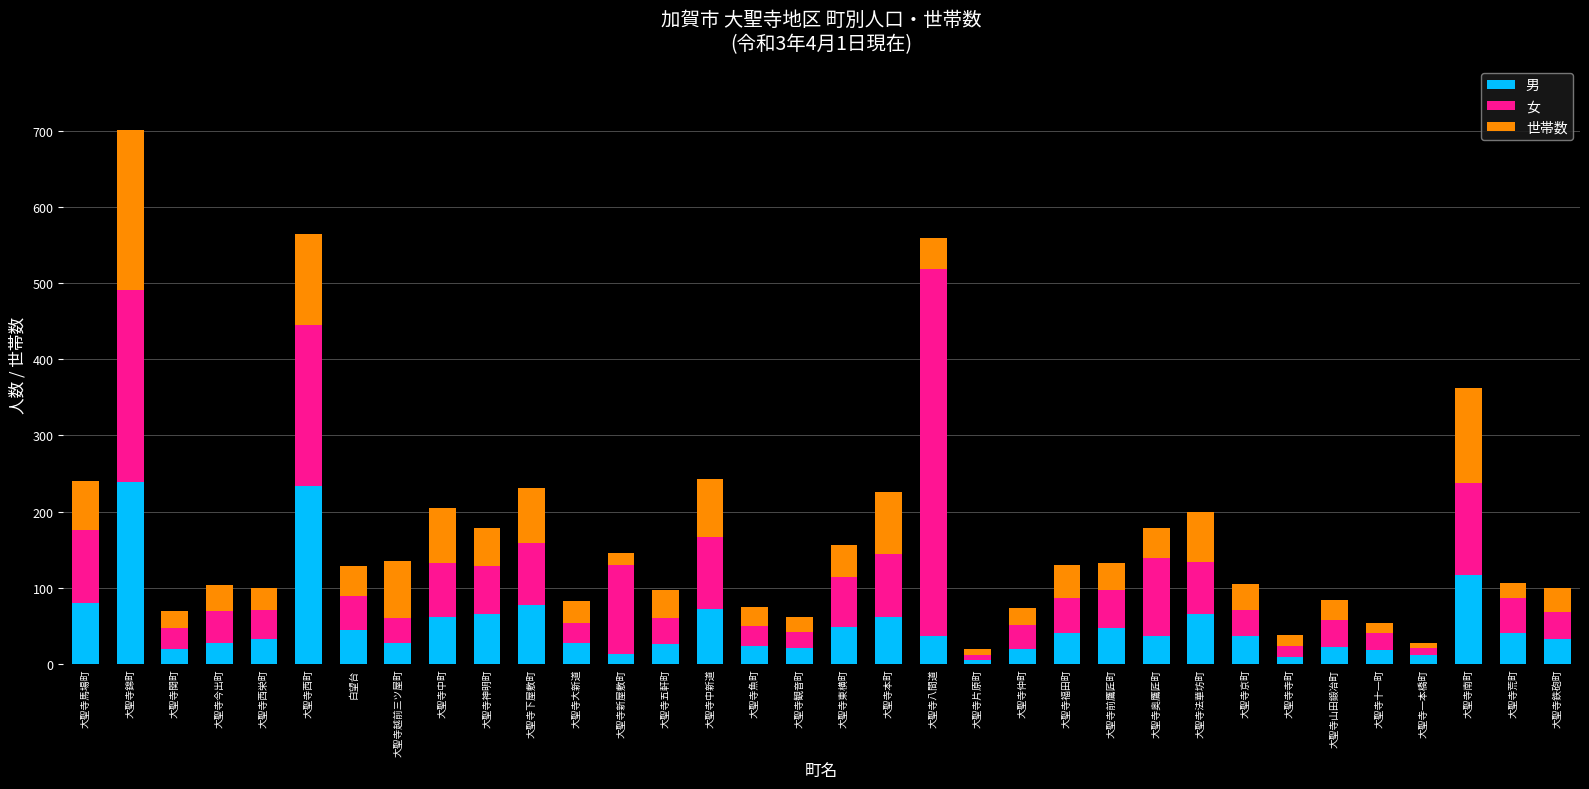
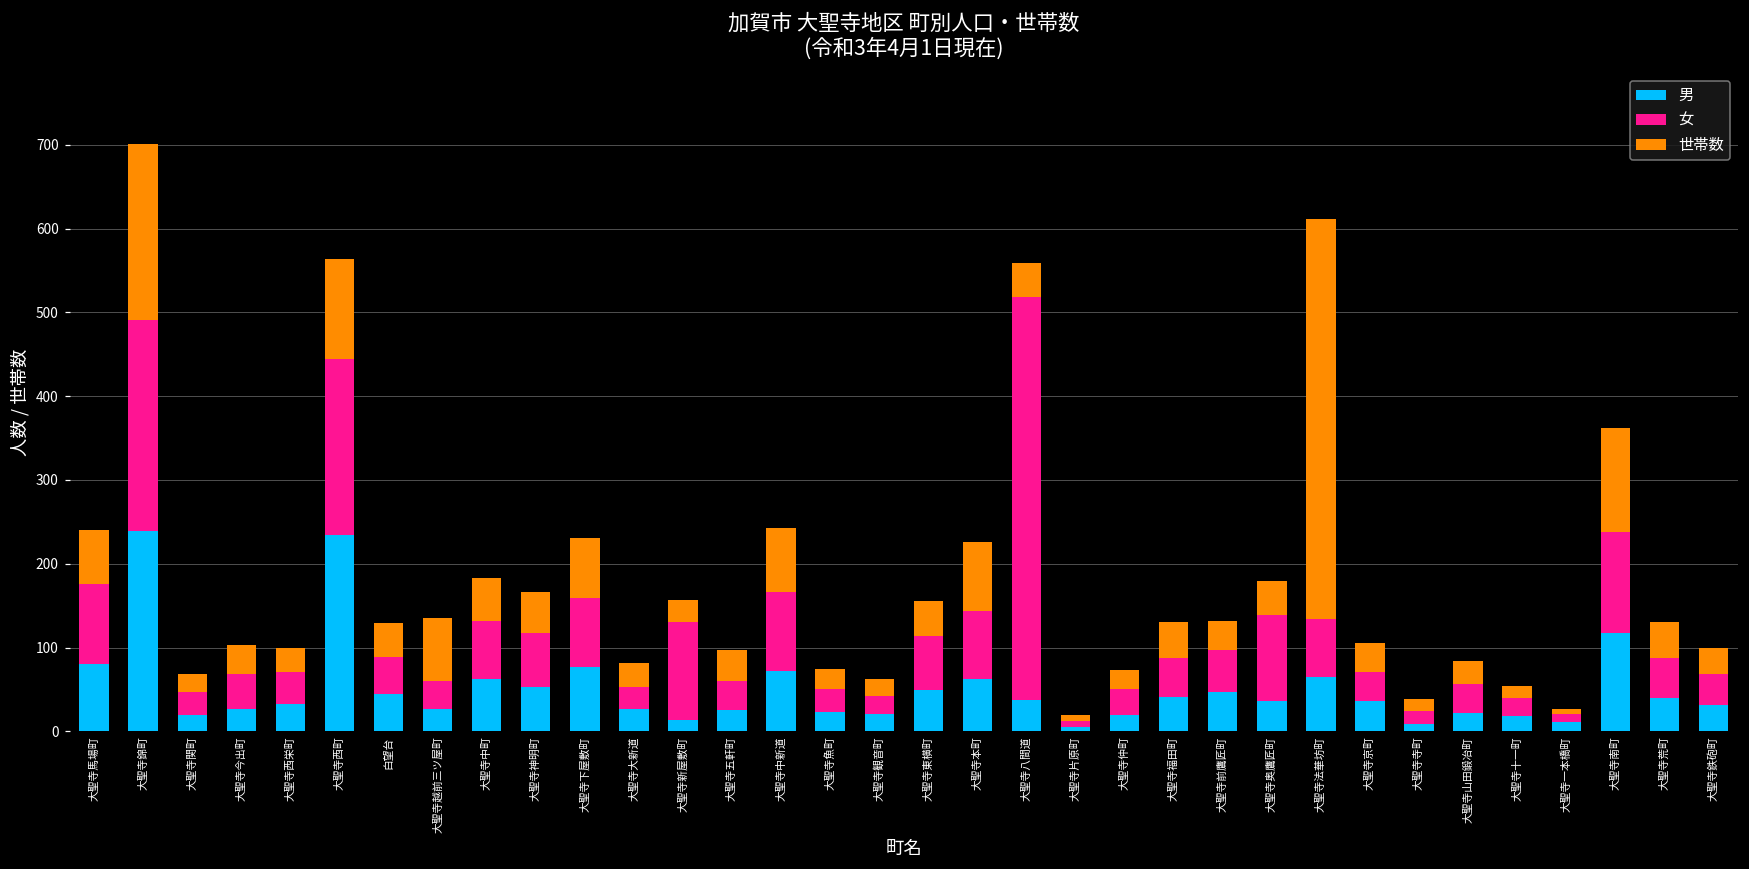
  {
    "男": {
      "大聖寺馬場町": 80,
      "大聖寺錦町": 240,
      "大聖寺関町": 20,
      "大聖寺今出町": 30,
      "大聖寺西栄町": 30,
      "大聖寺西町": 230,
      "白望台": 40,
      "大聖寺越前三ツ屋町": 30,
      "大聖寺中町": 60,
-     "大聖寺神明町": 70,
+     "大聖寺神明町": 50,
      "大聖寺下屋敷町": 80,
      "大聖寺大新道": 30,
      "大聖寺新屋敷町": 10,
      "大聖寺五軒町": 30,
      "大聖寺中新道": 70,
      "大聖寺魚町": 20,
      "大聖寺観音町": 20,
      "大聖寺東横町": 50,
      "大聖寺本町": 60,
      "大聖寺八間道": 40,
      "大聖寺片原町": 10,
      "大聖寺仲町": 20,
      "大聖寺福田町": 40,
      "大聖寺前鷹匠町": 50,
      "大聖寺奥鷹匠町": 40,
      "大聖寺法華坊町": 70,
      "大聖寺京町": 40,
      "大聖寺寺町": 10,
      "大聖寺山田鍛冶町": 20,
      "大聖寺十一町": 20,
      "大聖寺一本橋町": 10,
      "大聖寺南町": 120,
      "大聖寺荒町": 40,
      "大聖寺鉄砲町": 30
    },
    "女": {
      "大聖寺馬場町": 100,
      "大聖寺錦町": 250,
      "大聖寺関町": 30,
      "大聖寺今出町": 40,
      "大聖寺西栄町": 40,
      "大聖寺西町": 210,
      "白望台": 50,
      "大聖寺越前三ツ屋町": 30,
      "大聖寺中町": 70,
      "大聖寺神明町": 60,
      "大聖寺下屋敷町": 80,
      "大聖寺大新道": 30,
      "大聖寺新屋敷町": 120,
      "大聖寺五軒町": 30,
      "大聖寺中新道": 90,
      "大聖寺魚町": 30,
      "大聖寺観音町": 20,
      "大聖寺東横町": 70,
      "大聖寺本町": 80,
      "大聖寺八間道": 480,
      "大聖寺片原町": 10,
      "大聖寺仲町": 30,
      "大聖寺福田町": 50,
      "大聖寺前鷹匠町": 50,
      "大聖寺奥鷹匠町": 100,
      "大聖寺法華坊町": 70,
      "大聖寺京町": 40,
      "大聖寺寺町": 20,
      "大聖寺山田鍛冶町": 40,
      "大聖寺十一町": 20,
      "大聖寺一本橋町": 10,
      "大聖寺南町": 120,
      "大聖寺荒町": 50,
      "大聖寺鉄砲町": 40
    },
    "世帯数": {
      "大聖寺馬場町": 60,
      "大聖寺錦町": 210,
      "大聖寺関町": 20,
      "大聖寺今出町": 30,
      "大聖寺西栄町": 30,
      "大聖寺西町": 120,
      "白望台": 40,
      "大聖寺越前三ツ屋町": 80,
-     "大聖寺中町": 70,
+     "大聖寺中町": 50,
      "大聖寺神明町": 50,
      "大聖寺下屋敷町": 70,
      "大聖寺大新道": 30,
-     "大聖寺新屋敷町": 20,
+     "大聖寺新屋敷町": 30,
      "大聖寺五軒町": 40,
      "大聖寺中新道": 80,
      "大聖寺魚町": 20,
      "大聖寺観音町": 20,
      "大聖寺東横町": 40,
      "大聖寺本町": 80,
      "大聖寺八間道": 40,
      "大聖寺片原町": 10,
      "大聖寺仲町": 20,
      "大聖寺福田町": 40,
      "大聖寺前鷹匠町": 40,
      "大聖寺奥鷹匠町": 40,
-     "大聖寺法華坊町": 70,
+     "大聖寺法華坊町": 480,
      "大聖寺京町": 30,
      "大聖寺寺町": 10,
      "大聖寺山田鍛冶町": 30,
      "大聖寺十一町": 10,
      "大聖寺一本橋町": 10,
      "大聖寺南町": 120,
-     "大聖寺荒町": 20,
+     "大聖寺荒町": 40,
      "大聖寺鉄砲町": 30
    }
  }
